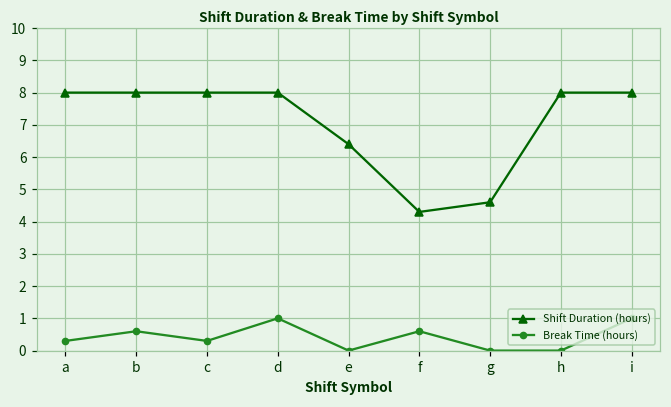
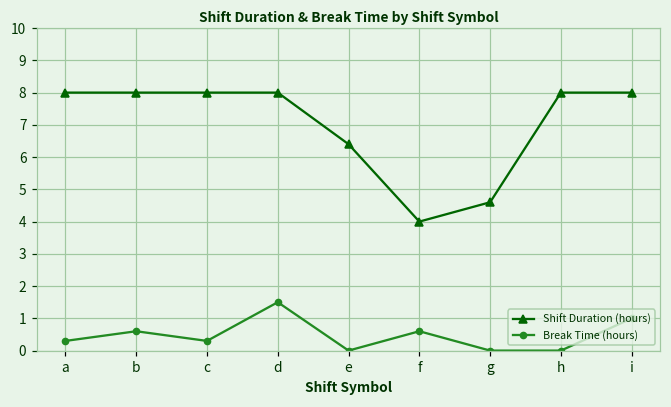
  {
    "Shift Duration (hours)": {
      "a": 8.0,
      "b": 8.0,
      "c": 8.0,
      "d": 8.0,
      "e": 6.4,
-     "f": 4.3,
+     "f": 4.0,
      "g": 4.6,
      "h": 8.0,
      "i": 8.0
    },
    "Break Time (hours)": {
      "a": 0.3,
      "b": 0.6,
      "c": 0.3,
-     "d": 1.0,
+     "d": 1.5,
      "e": 0.0,
      "f": 0.6,
      "g": 0.0,
      "h": 0.0
    }
  }
